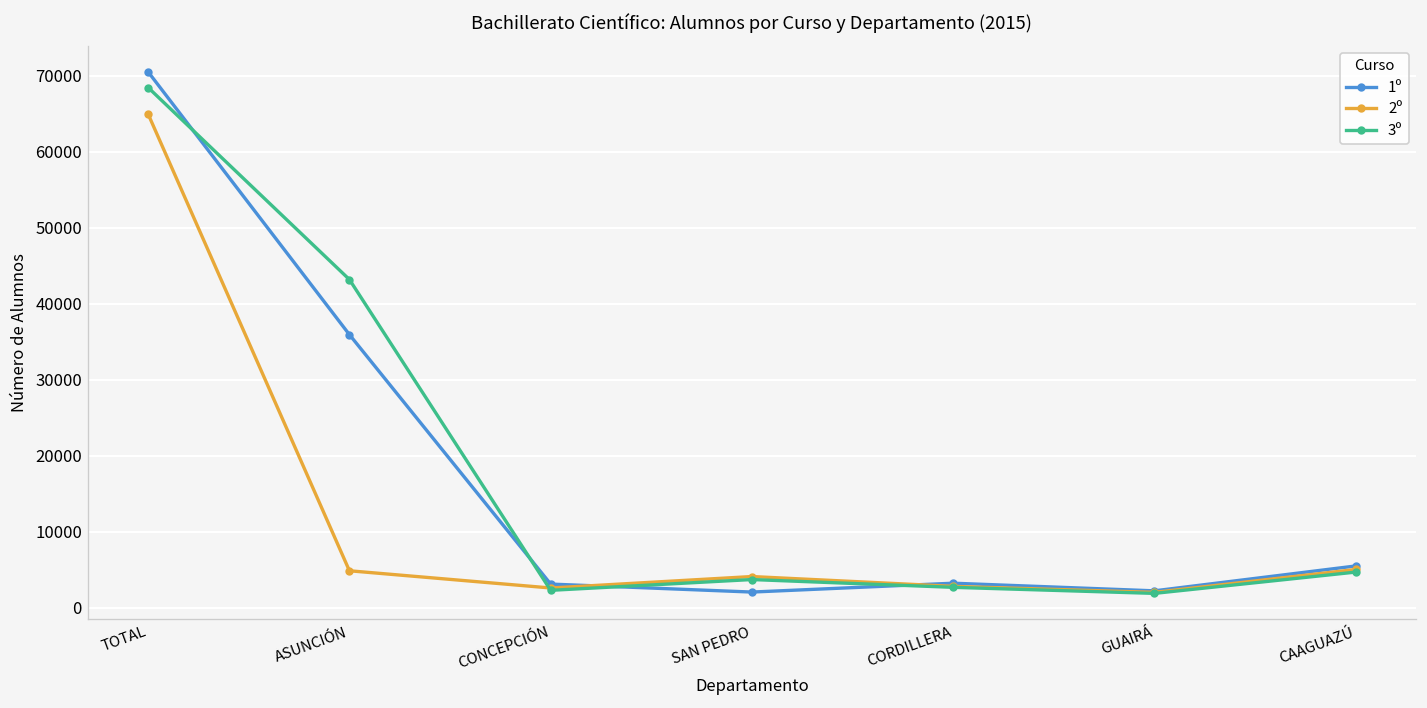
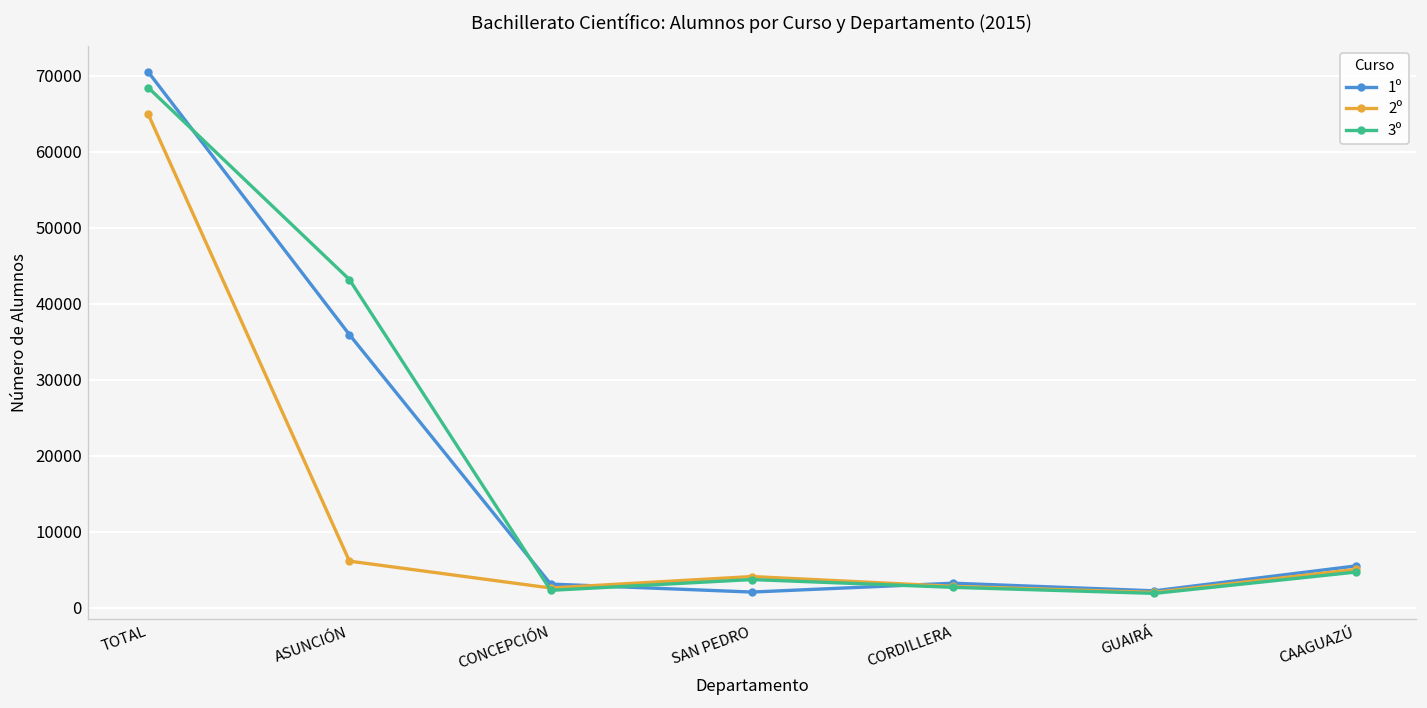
  {
    "1º": {
      "TOTAL": 70000,
      "ASUNCIÓN": 36000,
      "CONCEPCIÓN": 3000,
      "SAN PEDRO": 2000,
      "CORDILLERA": 3000,
      "CAAGUAZÚ": 5000
    },
    "2º": {
      "TOTAL": 65000,
-     "ASUNCIÓN": 5000,
+     "ASUNCIÓN": 6000,
      "SAN PEDRO": 4000
    },
    "3º": {
      "TOTAL": 68000,
      "ASUNCIÓN": 43000,
      "SAN PEDRO": 4000
    }
  }
